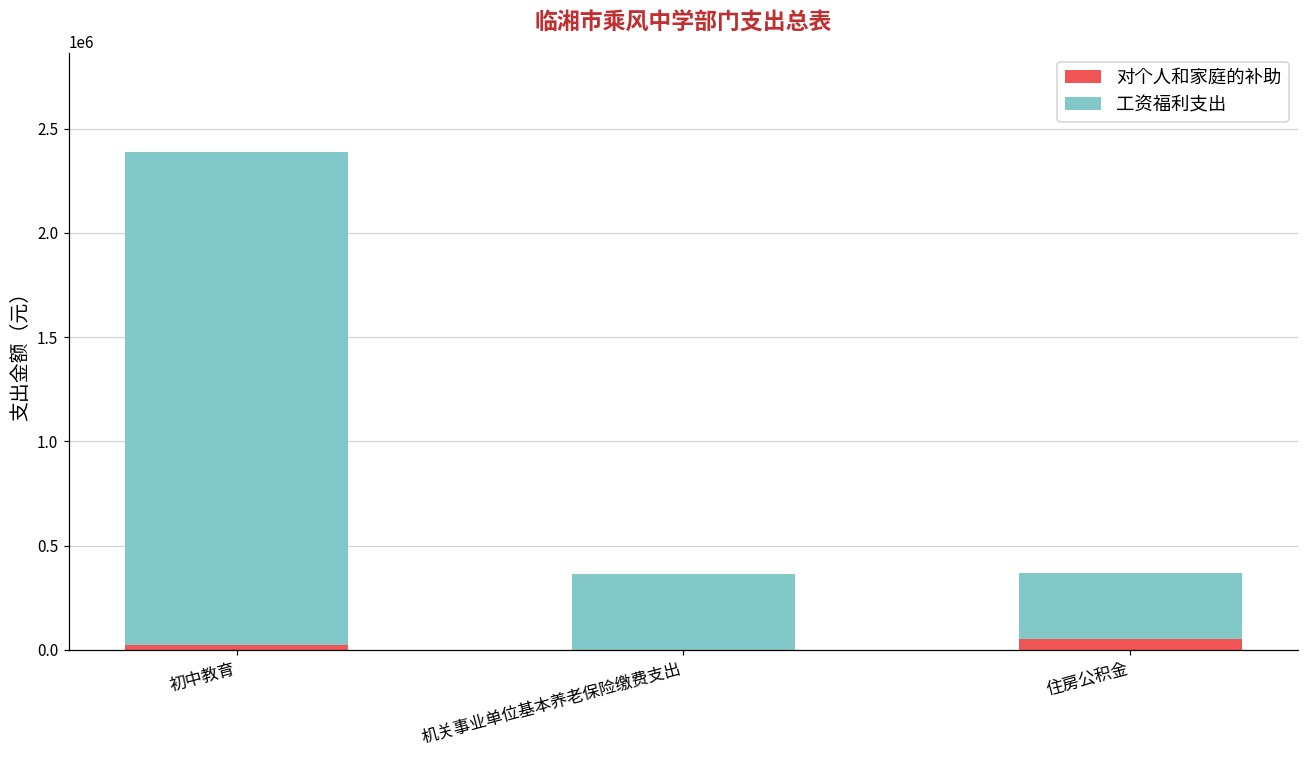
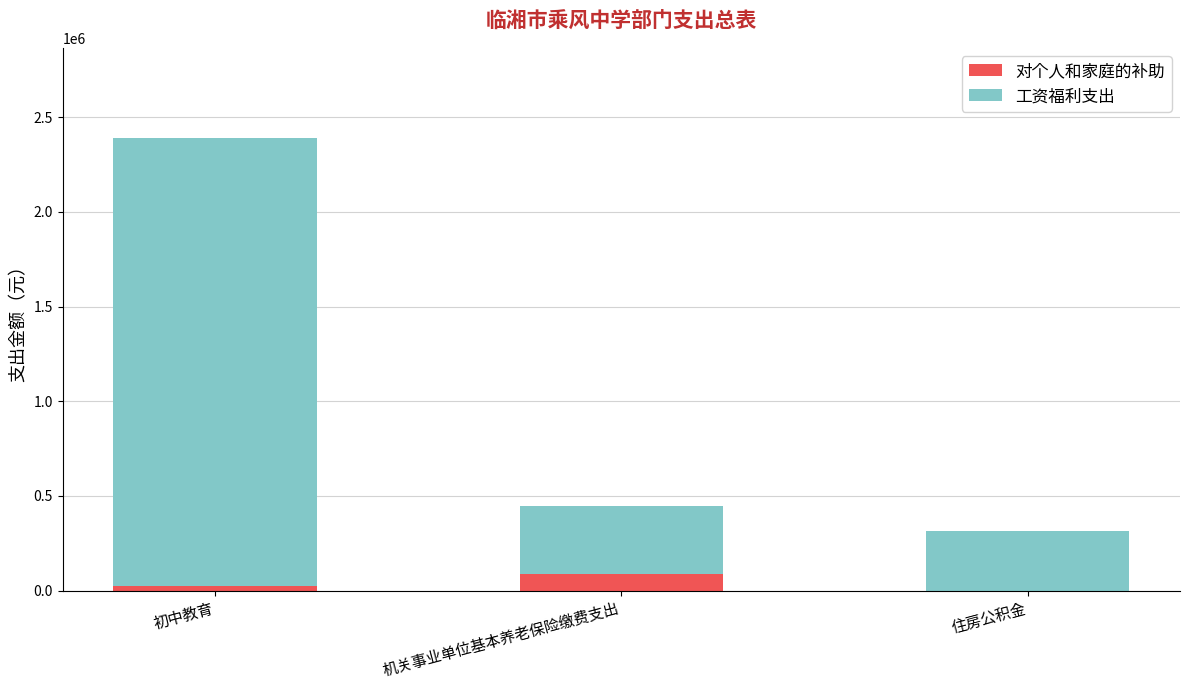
  {
    "对个人和家庭的补助": {
      "初中教育": 20000,
-     "机关事业单位基本养老保险缴费支出": 0,
-     "住房公积金": 50000
+     "机关事业单位基本养老保险缴费支出": 90000,
+     "住房公积金": 0
    },
    "工资福利支出": {
      "初中教育": 2360000,
      "机关事业单位基本养老保险缴费支出": 360000,
      "住房公积金": 310000
    }
  }
